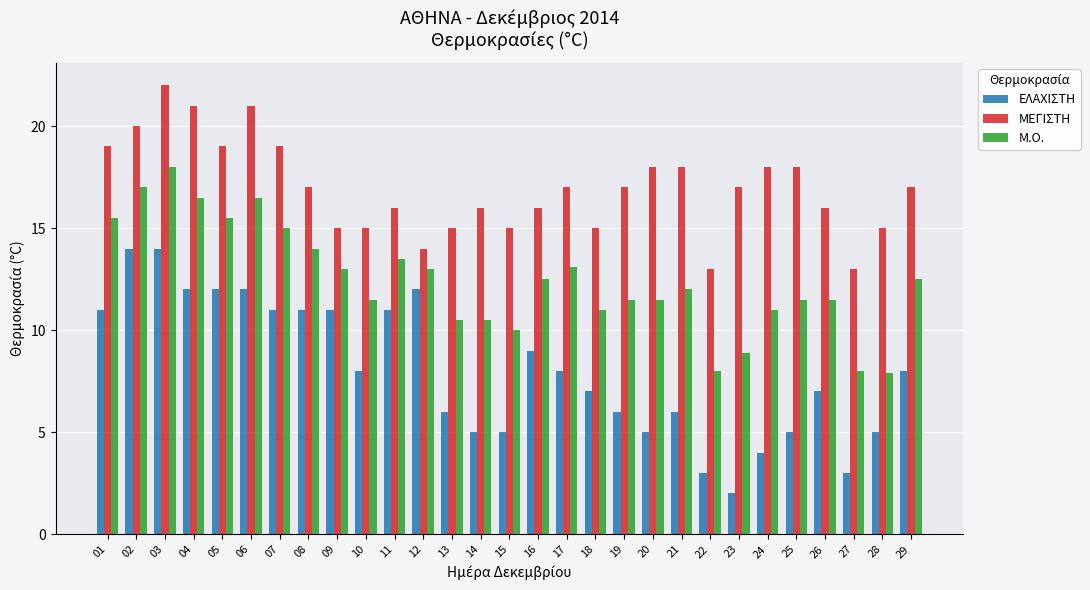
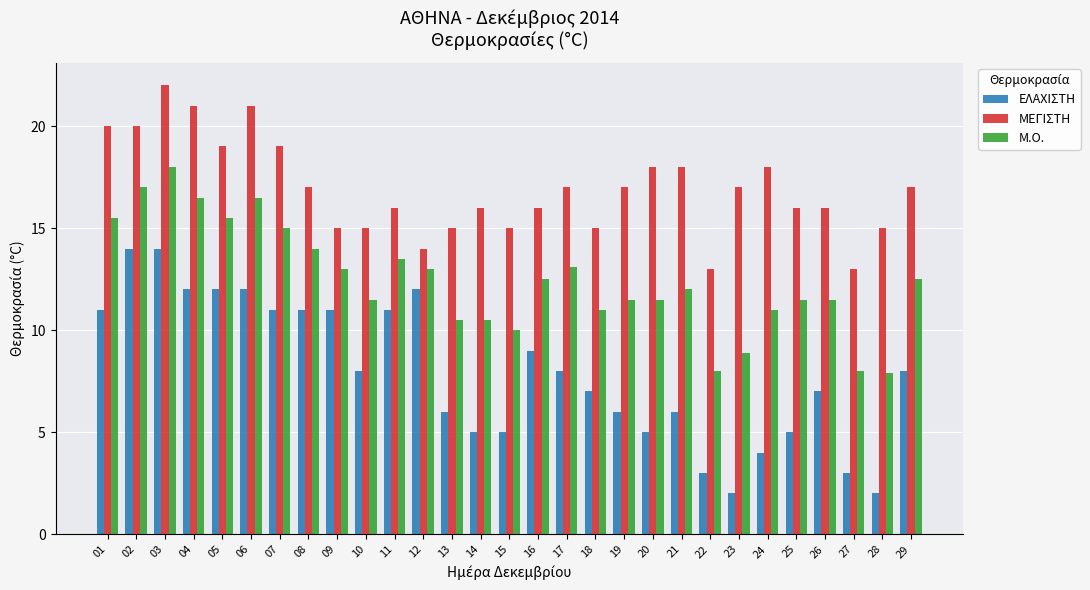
  {
    "ΕΛΑΧΙΣΤΗ": {
      "01": 11,
      "02": 14,
      "03": 14,
      "04": 12,
      "05": 12,
      "06": 12,
      "07": 11,
      "08": 11,
      "09": 11,
      "10": 8,
      "11": 11,
      "12": 12,
      "13": 6,
      "14": 5,
      "15": 5,
      "16": 9,
      "17": 8,
      "18": 7,
      "19": 6,
      "20": 5,
      "21": 6,
      "22": 3,
      "23": 2,
      "24": 4,
      "25": 5,
      "26": 7,
      "27": 3,
-     "28": 5,
+     "28": 2,
      "29": 8
    },
    "ΜΕΓΙΣΤΗ": {
-     "01": 19,
+     "01": 20,
      "02": 20,
      "03": 22,
      "04": 21,
      "05": 19,
      "06": 21,
      "07": 19,
      "08": 17,
      "09": 15,
      "10": 15,
      "11": 16,
      "12": 14,
      "13": 15,
      "14": 16,
      "15": 15,
      "16": 16,
      "17": 17,
      "18": 15,
      "19": 17,
      "20": 18,
      "21": 18,
      "22": 13,
      "23": 17,
      "24": 18,
-     "25": 18,
+     "25": 16,
      "26": 16,
      "27": 13,
      "28": 15,
      "29": 17
    },
    "Μ.Ο.": {
      "01": 15.5,
      "02": 17,
      "03": 18,
      "04": 16.5,
      "05": 15.5,
      "06": 16.5,
      "07": 15,
      "08": 14,
      "09": 13,
      "10": 11.5,
      "11": 13.5,
      "12": 13,
      "13": 10.5,
      "14": 10.5,
      "15": 10,
      "16": 12.5,
      "17": 13,
      "18": 11,
      "19": 11.5,
      "20": 11.5,
      "21": 12,
      "22": 8,
      "23": 9,
      "24": 11,
      "25": 11.5,
      "26": 11.5,
      "27": 8,
      "28": 8,
      "29": 12.5
    }
  }
